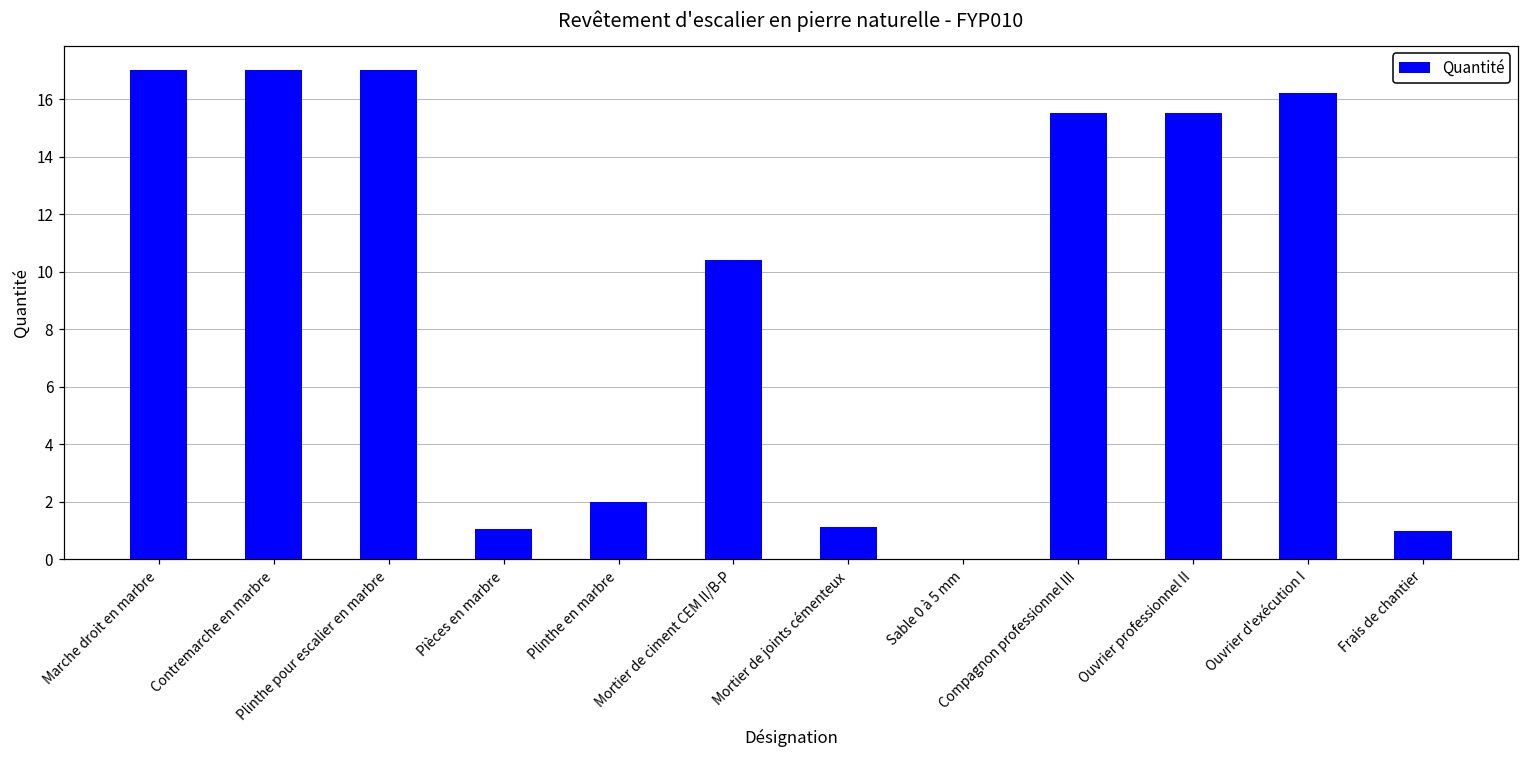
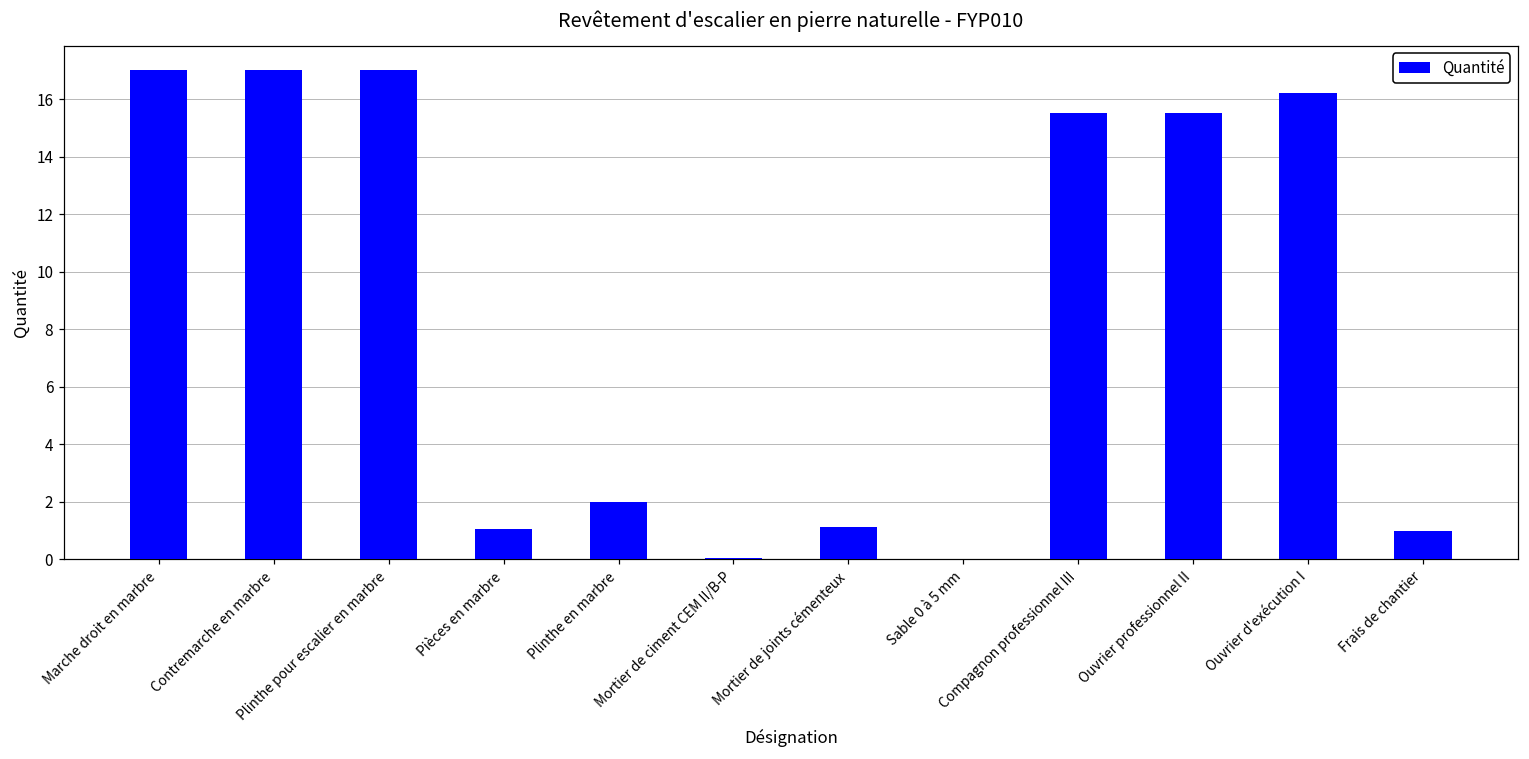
  {
    "Marche droit en marbre": 17.0,
    "Contremarche en marbre": 17.0,
    "Plinthe pour escalier en marbre": 17.0,
    "Pièces en marbre": 1.1,
    "Plinthe en marbre": 2.0,
-   "Mortier de ciment CEM II/B-P": 10.4,
+   "Mortier de ciment CEM II/B-P": 0.0,
    "Mortier de joints cémenteux": 1.1,
    "Compagnon professionnel III": 15.5,
    "Ouvrier professionnel II": 15.5,
    "Ouvrier d'exécution I": 16.2,
    "Frais de chantier": 1.0
  }
